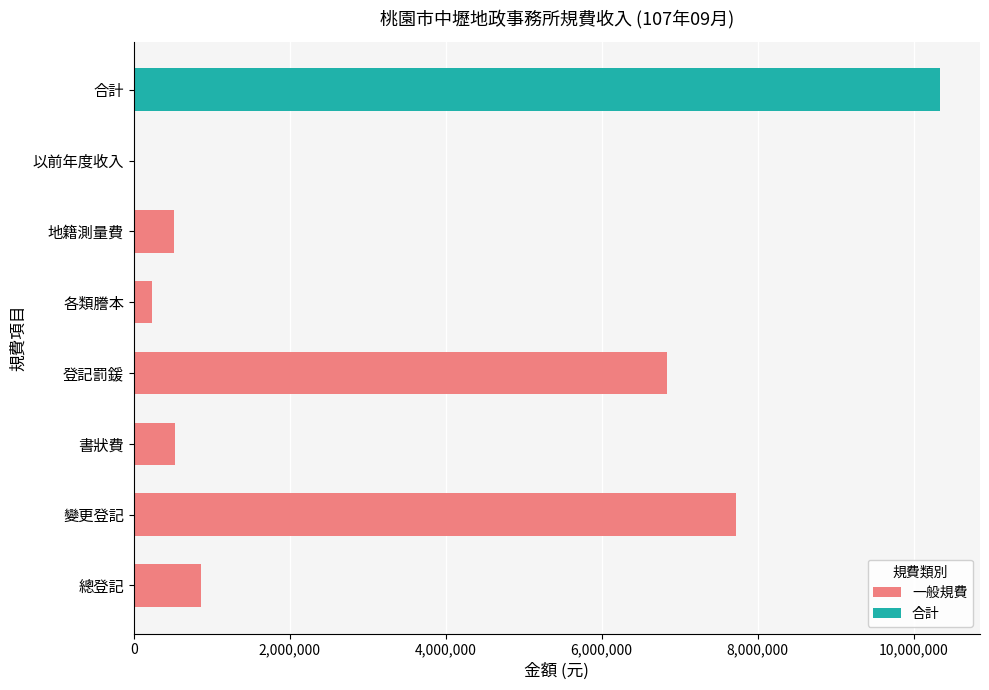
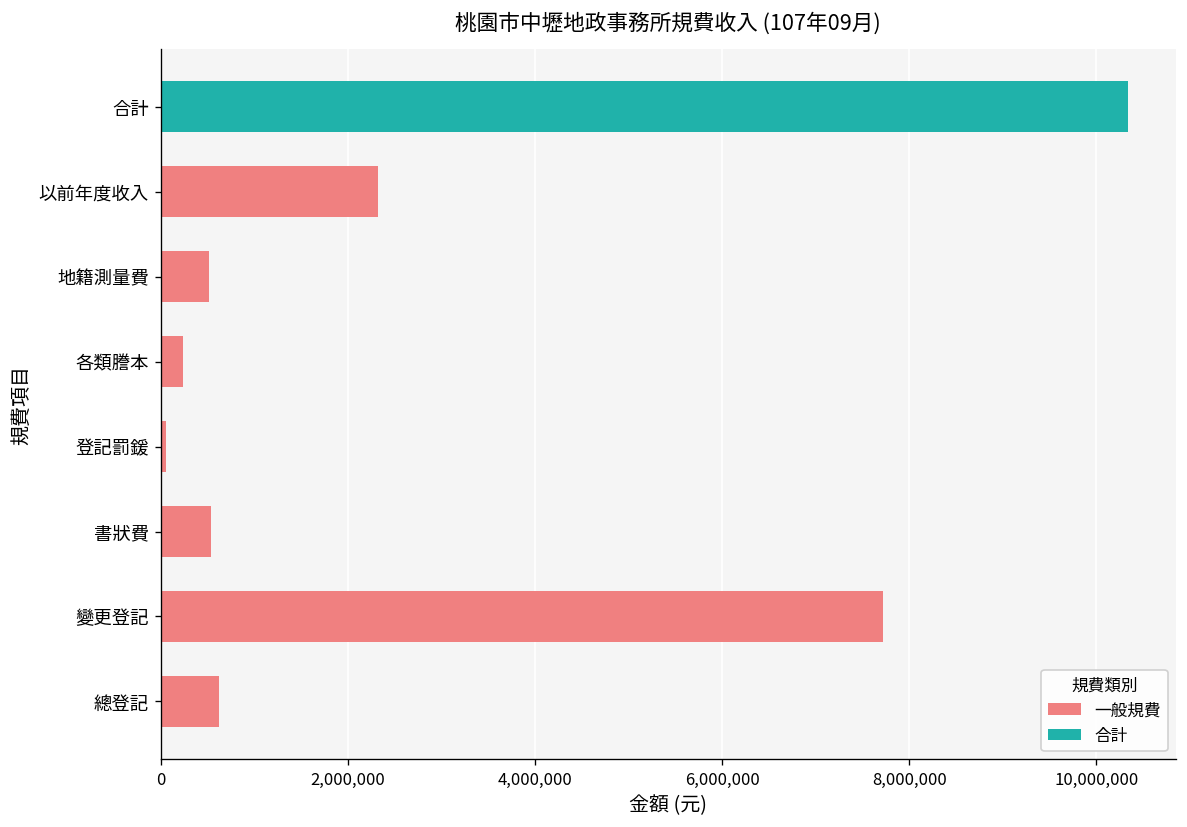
  {
    "一般規費": {
-     "以前年度收入": "0",
+     "以前年度收入": "2,300,000",
      "地籍測量費": "500,000",
      "各類謄本": "200,000",
-     "登記罰鍰": "6,800,000",
+     "登記罰鍰": "100,000",
      "書狀費": "500,000",
      "變更登記": "7,700,000",
-     "總登記": "900,000"
+     "總登記": "600,000"
    },
    "合計": {
      "合計": "10,300,000"
    }
  }
